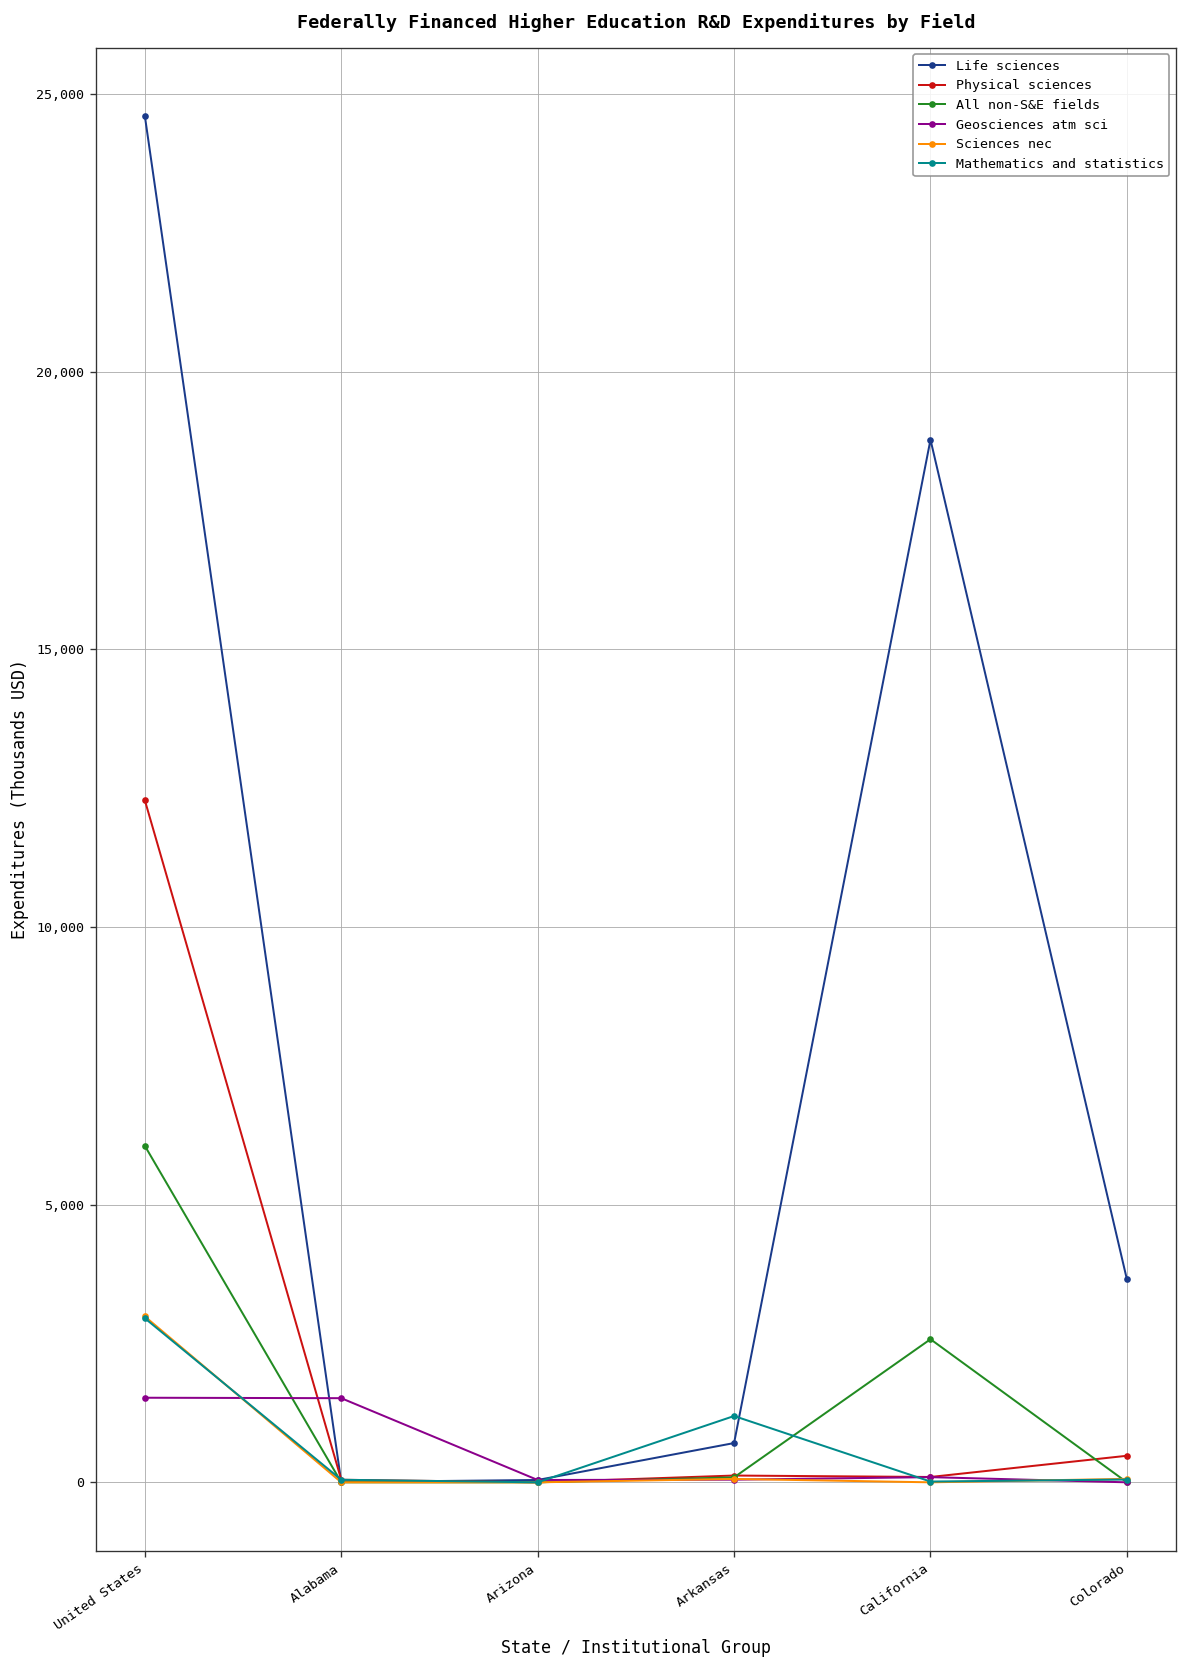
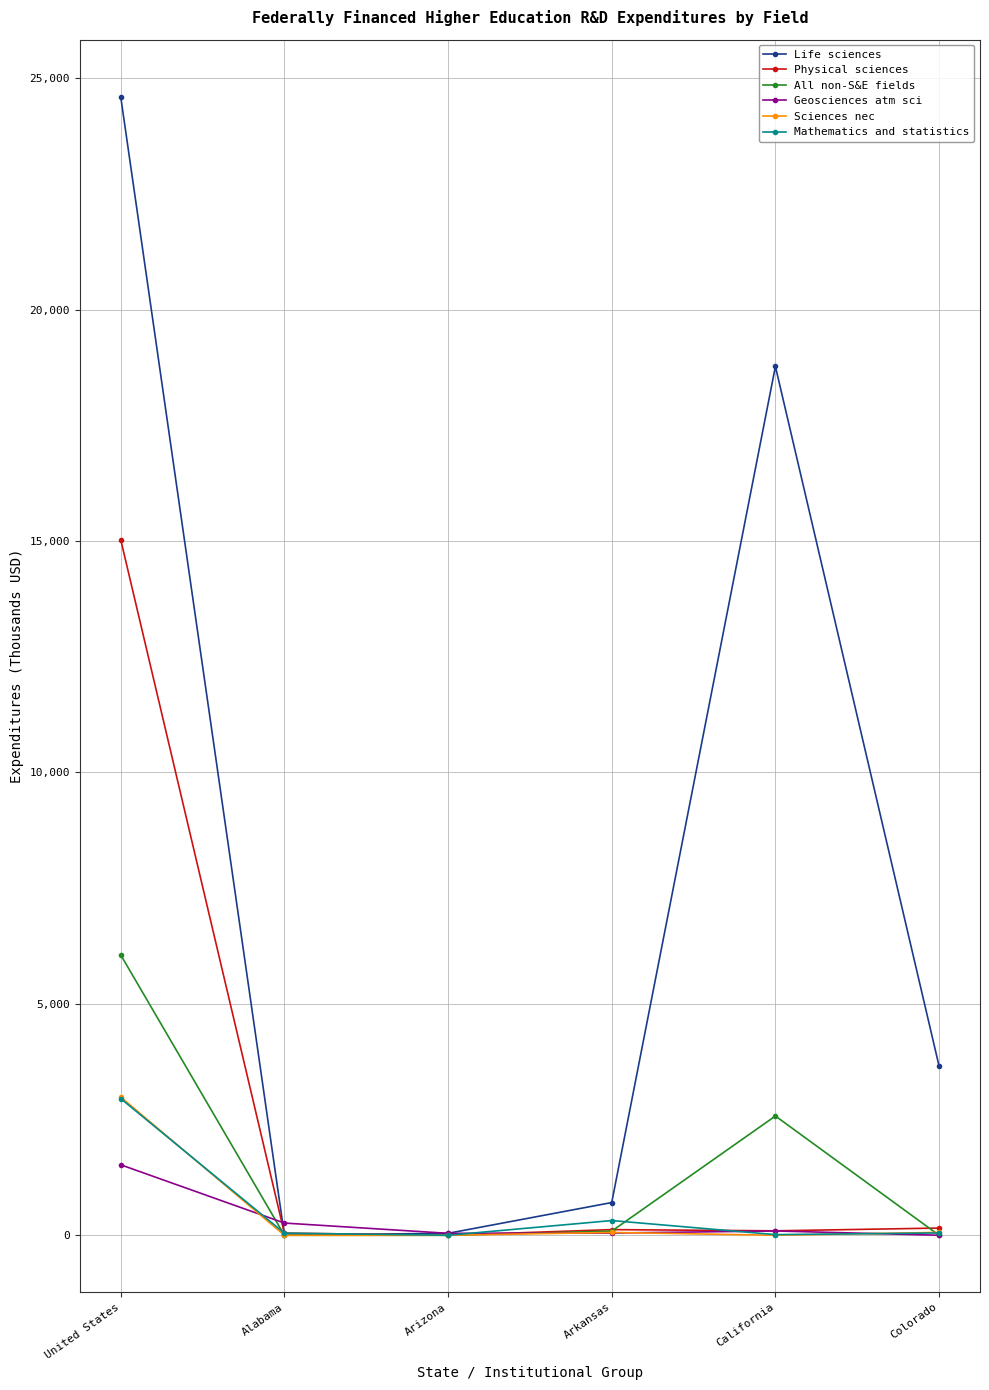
  {
    "Life sciences": {
      "United States": "24,600",
      "Arkansas": "700",
      "California": "18,800",
      "Colorado": "3,700"
    },
    "Physical sciences": {
-     "United States": "12,300",
-     "Colorado": "500"
+     "United States": "15,000",
+     "Colorado": "200"
    },
    "All non-S&E fields": {
      "United States": "6,100",
      "California": "2,600"
    },
    "Geosciences atm sci": {
      "United States": "1,500",
-     "Alabama": "1,500"
+     "Alabama": "300"
    },
    "Mathematics and statistics": {
-     "Arkansas": "1,200"
+     "Arkansas": "300"
    }
  }
